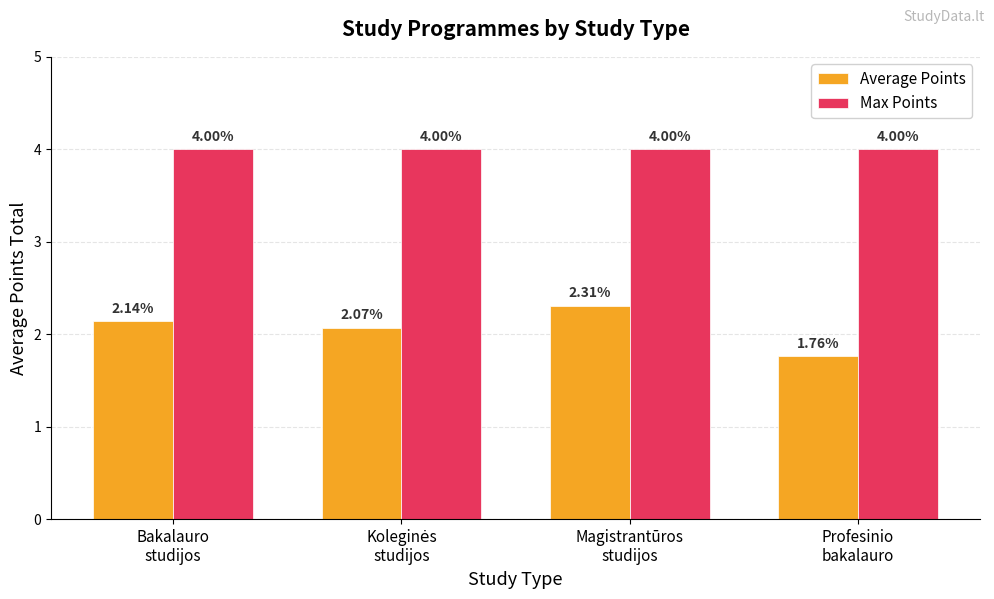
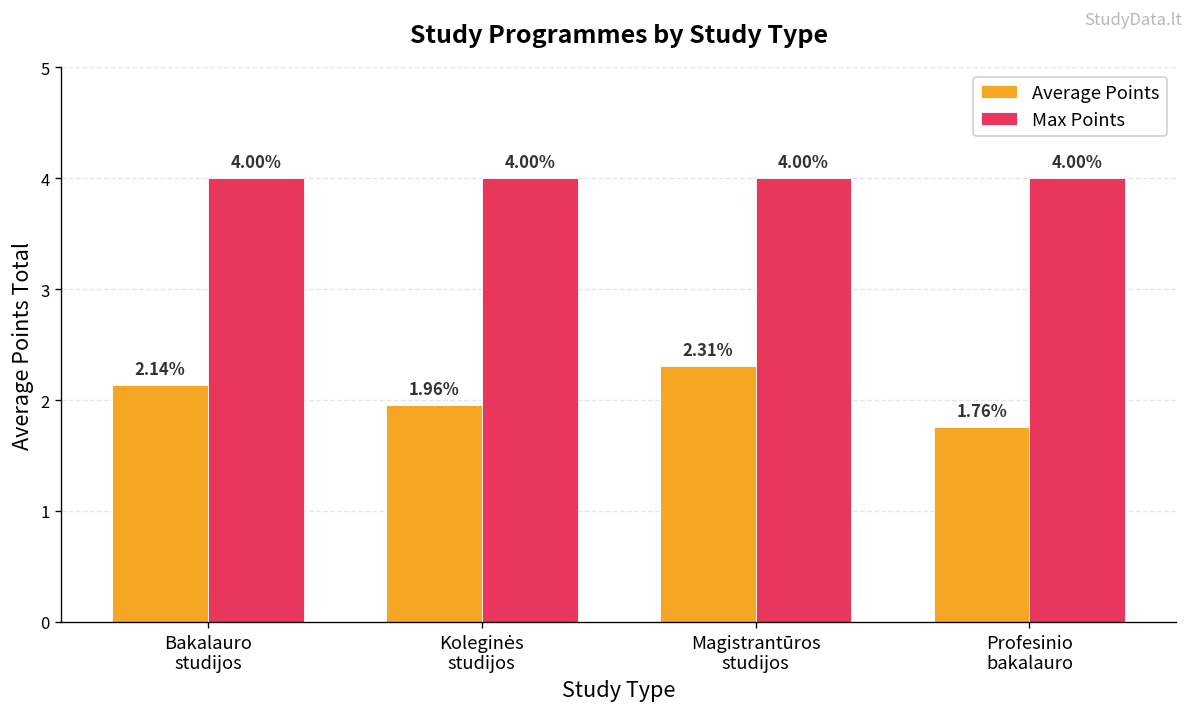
  {
    "Average Points": {
      "Bakalauro studijos": "2.14%",
-     "Koleginės studijos": "2.07%",
+     "Koleginės studijos": "1.96%",
      "Magistrantūros studijos": "2.31%",
      "Profesinio bakalauro": "1.76%"
    },
    "Max Points": {
      "Bakalauro studijos": "4.00%",
      "Koleginės studijos": "4.00%",
      "Magistrantūros studijos": "4.00%",
      "Profesinio bakalauro": "4.00%"
    }
  }
